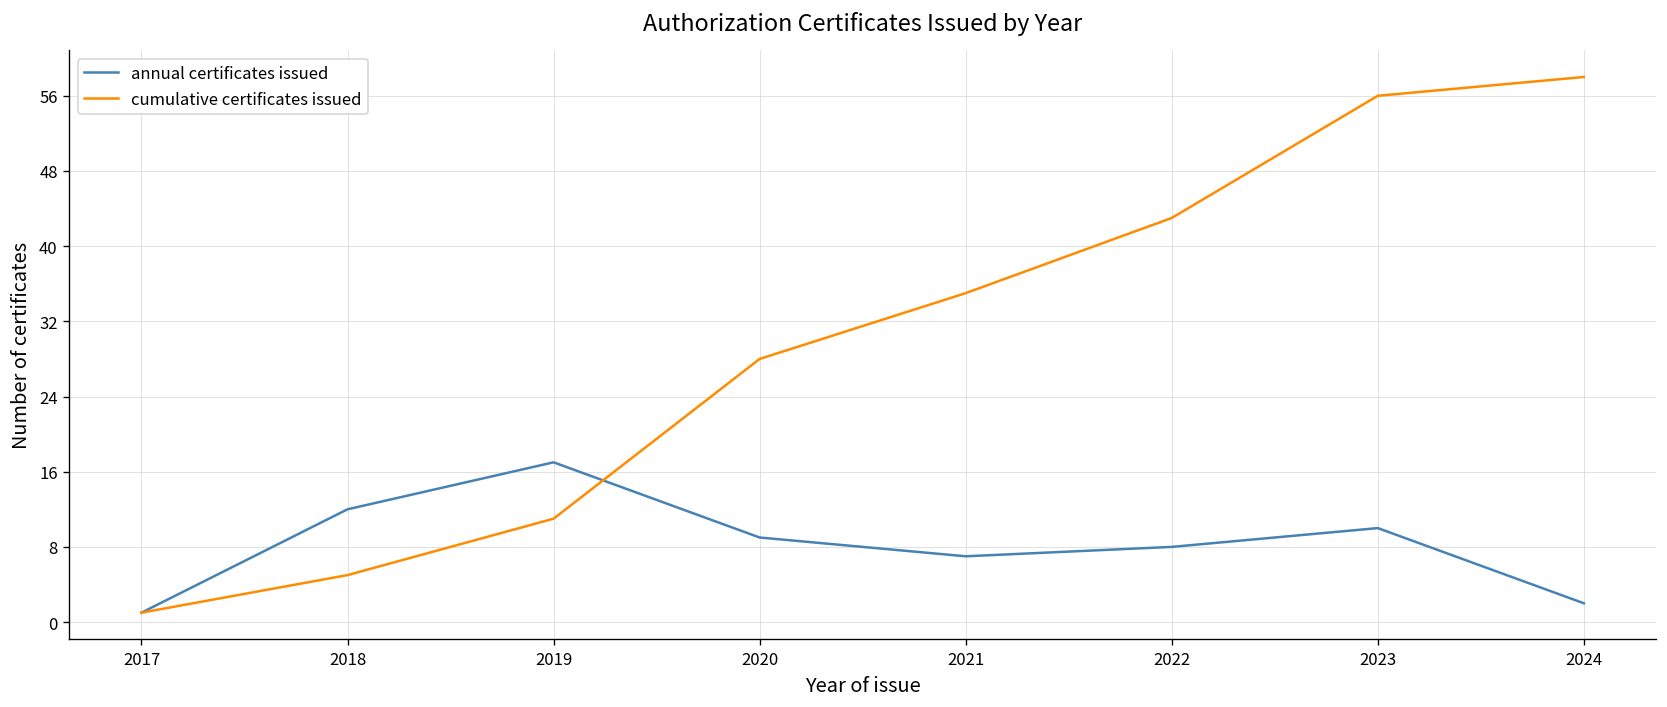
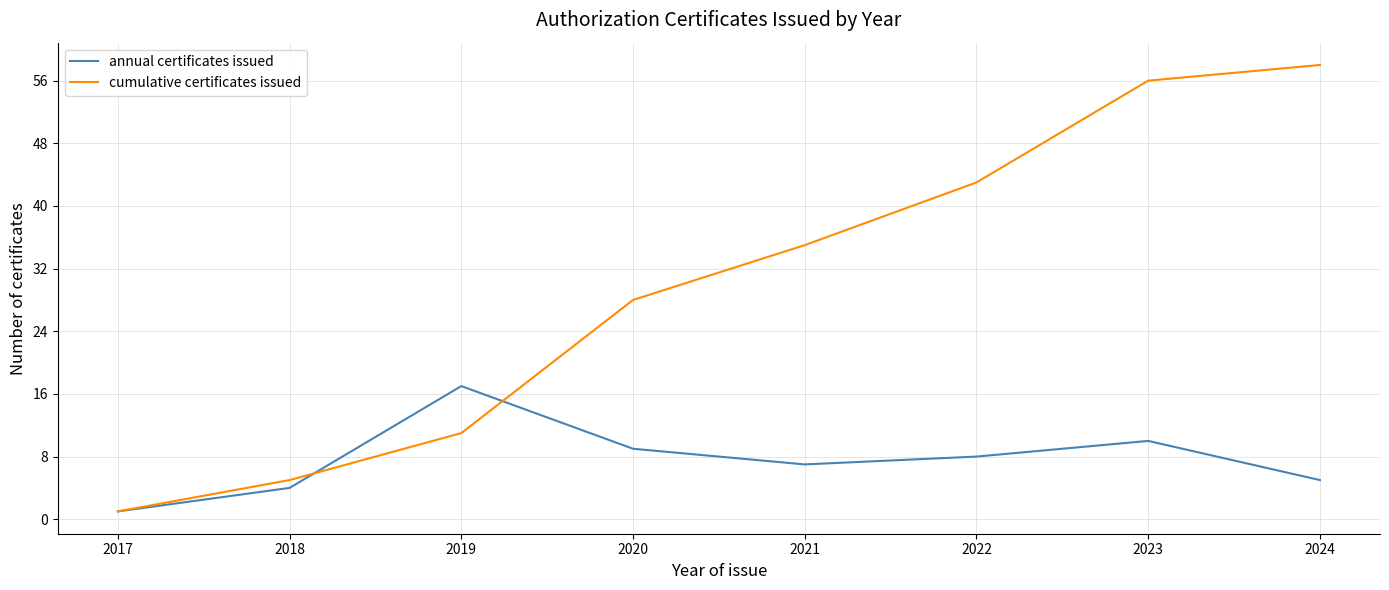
  {
    "annual certificates issued": {
-     "2018": 12,
+     "2018": 4,
      "2019": 17,
      "2020": 9,
      "2021": 7,
      "2022": 8,
      "2023": 10,
-     "2024": 2
+     "2024": 5
    },
    "cumulative certificates issued": {
      "2018": 5,
      "2019": 11,
      "2020": 28,
      "2021": 35,
      "2022": 43,
      "2023": 56,
      "2024": 58
    }
  }
